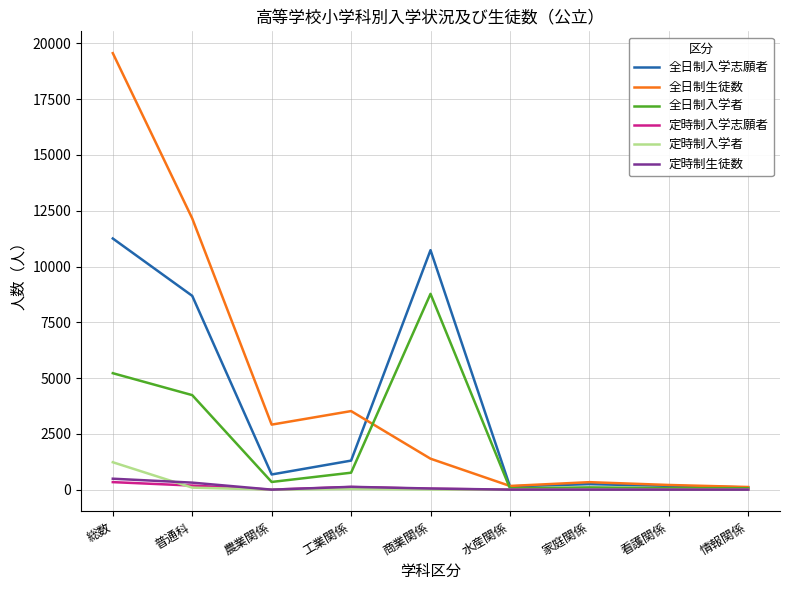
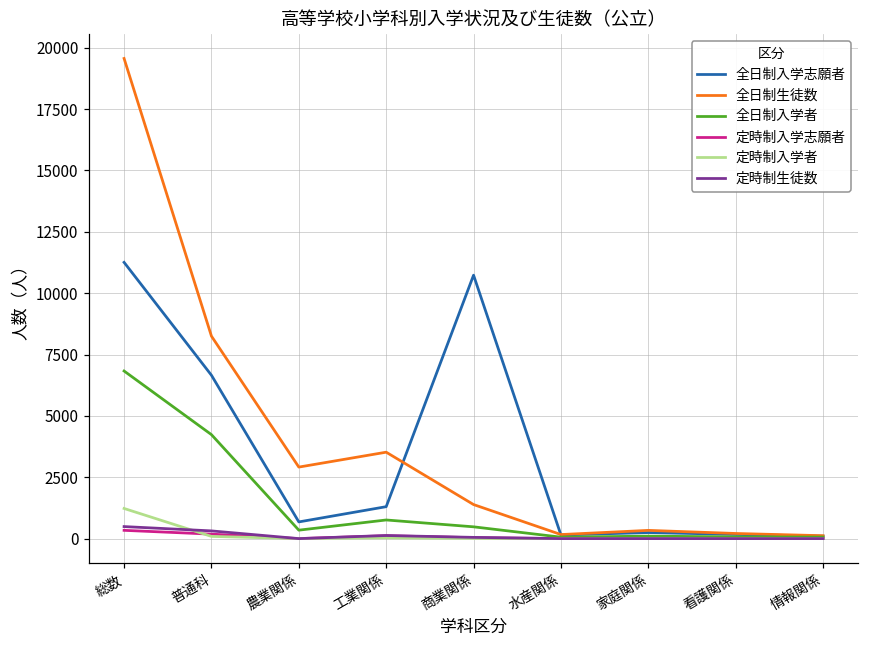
  {
    "全日制入学志願者": {
      "総数": 11300,
-     "普通科": 8700,
+     "普通科": 6700,
      "農業関係": 700,
      "工業関係": 1300,
      "商業関係": 10700
    },
    "全日制生徒数": {
      "総数": 19600,
-     "普通科": 12200,
+     "普通科": 8200,
      "農業関係": 2900,
      "工業関係": 3500,
      "商業関係": 1400
    },
    "全日制入学者": {
-     "総数": 5200,
+     "総数": 6800,
      "普通科": 4200,
      "農業関係": 300,
      "工業関係": 800,
-     "商業関係": 8800
+     "商業関係": 500
    },
    "定時制入学志願者": {
      "総数": 300
    },
    "定時制入学者": {
      "総数": 1200
    },
    "定時制生徒数": {
      "総数": 500,
      "普通科": 300
    }
  }
